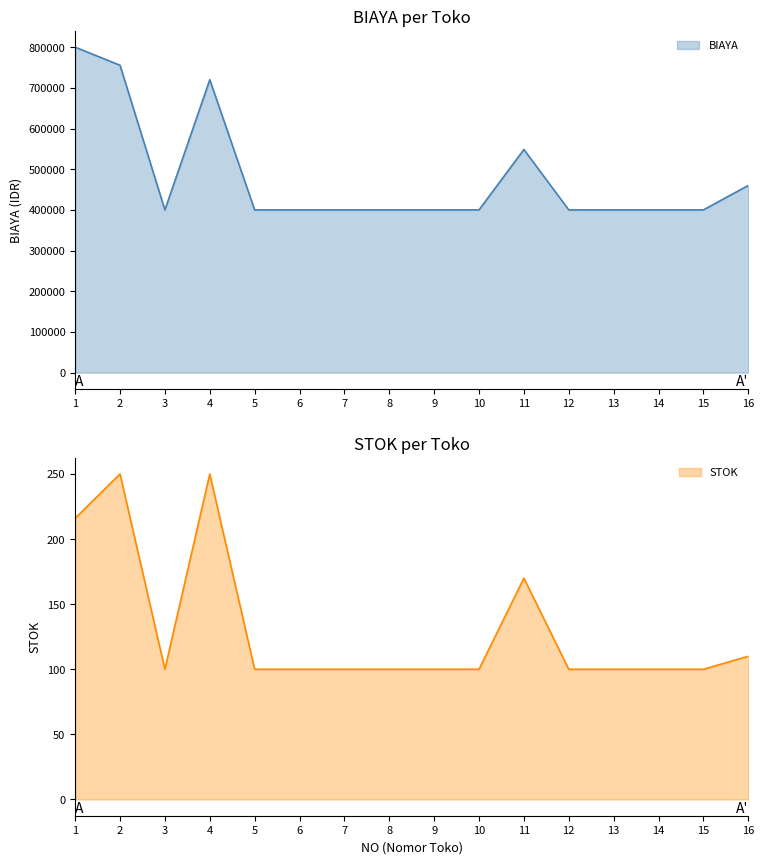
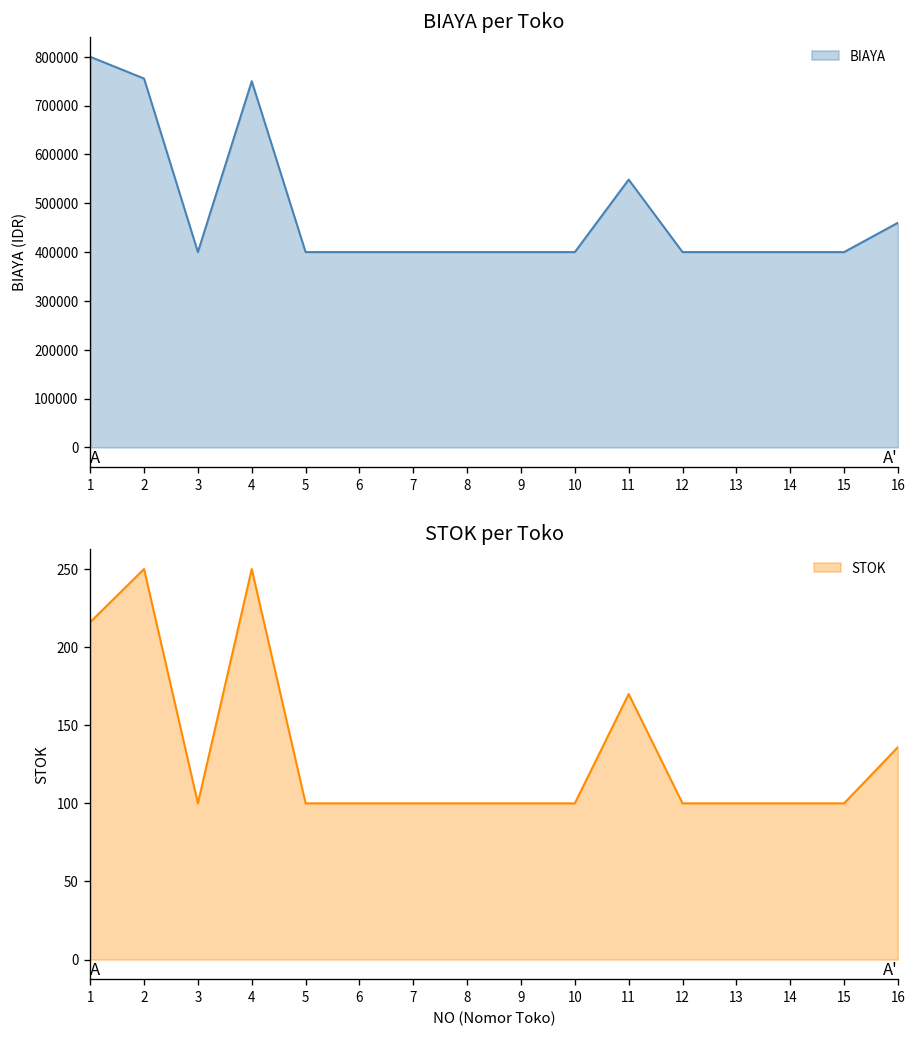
  {
    "BIAYA per Toko": {
      "1": 800000,
      "2": 760000,
      "3": 400000,
-     "4": 720000,
+     "4": 750000,
      "5": 400000,
      "6": 400000,
      "7": 400000,
      "8": 400000,
      "9": 400000,
      "10": 400000,
      "11": 550000,
      "12": 400000,
      "13": 400000,
      "14": 400000,
      "15": 400000,
      "16": 460000
    },
    "STOK per Toko": {
      "1": 216,
      "2": 250,
      "3": 100,
      "4": 250,
      "5": 100,
      "6": 100,
      "7": 100,
      "8": 100,
      "9": 100,
      "10": 100,
      "11": 170,
      "12": 100,
      "13": 100,
      "14": 100,
      "15": 100,
-     "16": 110
+     "16": 136
    }
  }
